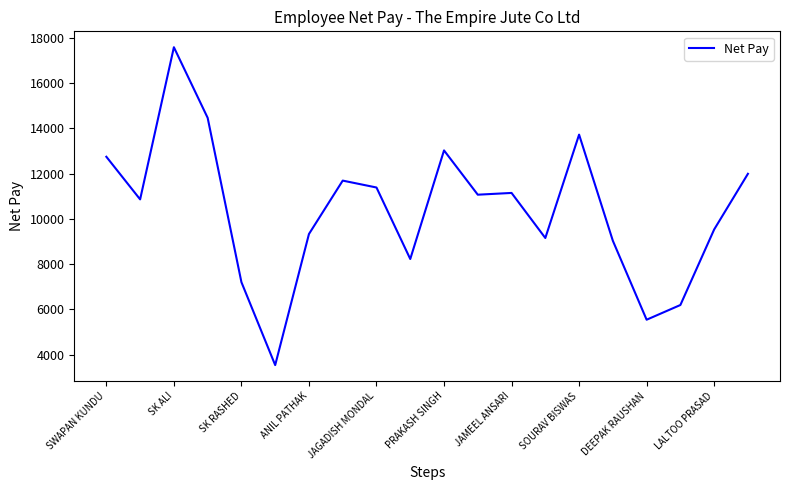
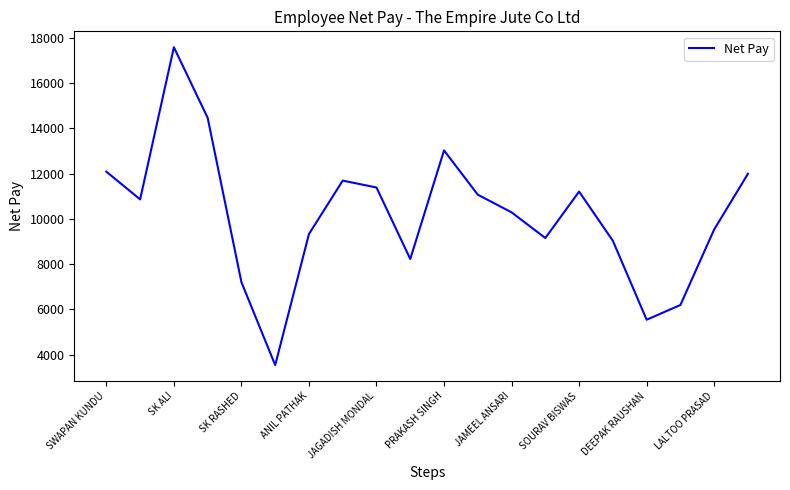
  {
-   "SWAPAN KUNDU": 12700,
+   "SWAPAN KUNDU": 12100,
    "SK ALI": 17600,
    "SK RASHED": 7200,
    "ANIL PATHAK": 9300,
    "JAGADISH MONDAL": 11400,
    "PRAKASH SINGH": 13000,
-   "JAMEEL ANSARI": 11100,
-   "SOURAV BISWAS": 13700,
+   "JAMEEL ANSARI": 10300,
+   "SOURAV BISWAS": 11200,
    "DEEPAK RAUSHAN": 5500,
    "LALTOO PRASAD": 9500
  }
